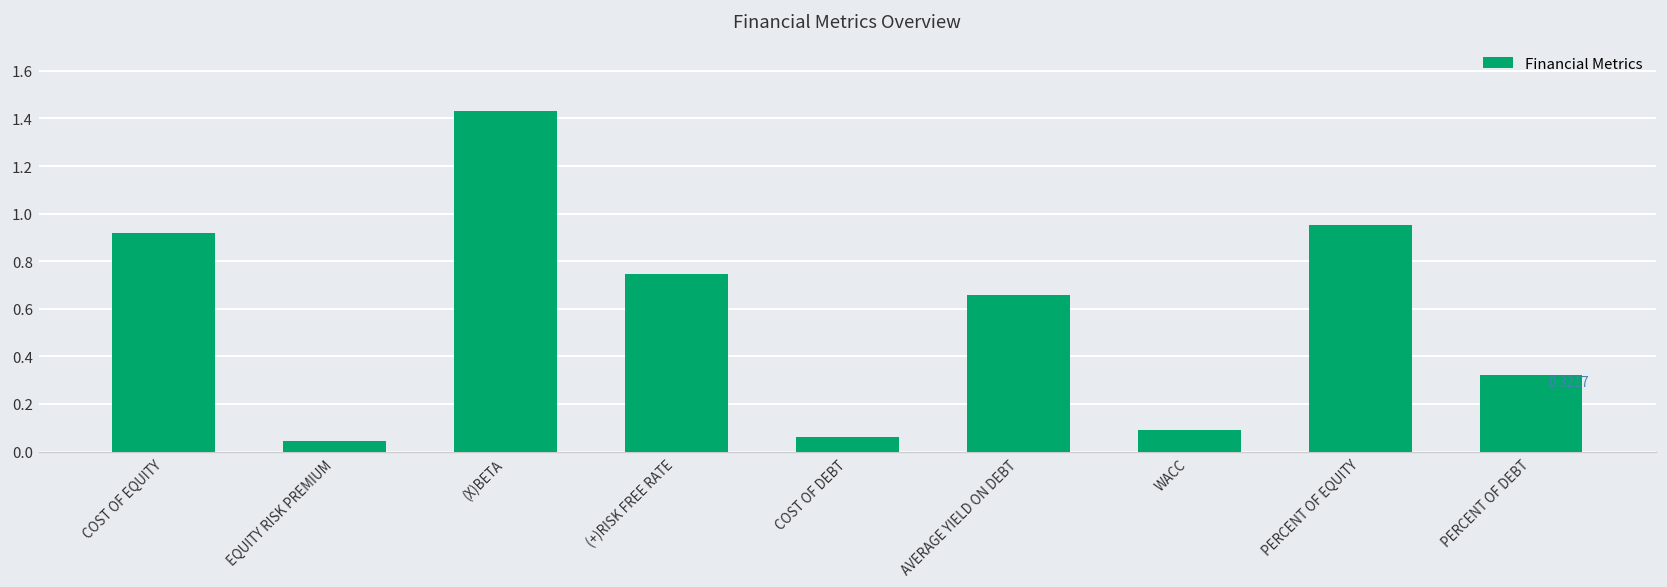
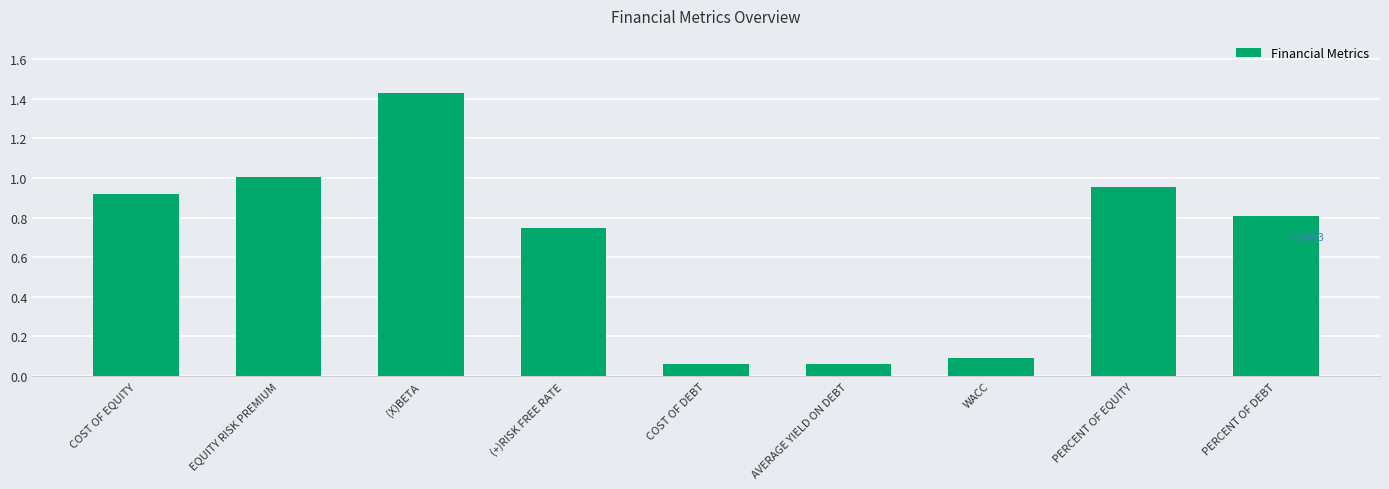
  {
-   "EQUITY RISK PREMIUM": 0.05,
-   "AVERAGE YIELD ON DEBT": 0.66,
-   "PERCENT OF DEBT": 0.3217
+   "EQUITY RISK PREMIUM": 1.00,
+   "AVERAGE YIELD ON DEBT": 0.06,
+   "PERCENT OF DEBT": 0.8093
  }
